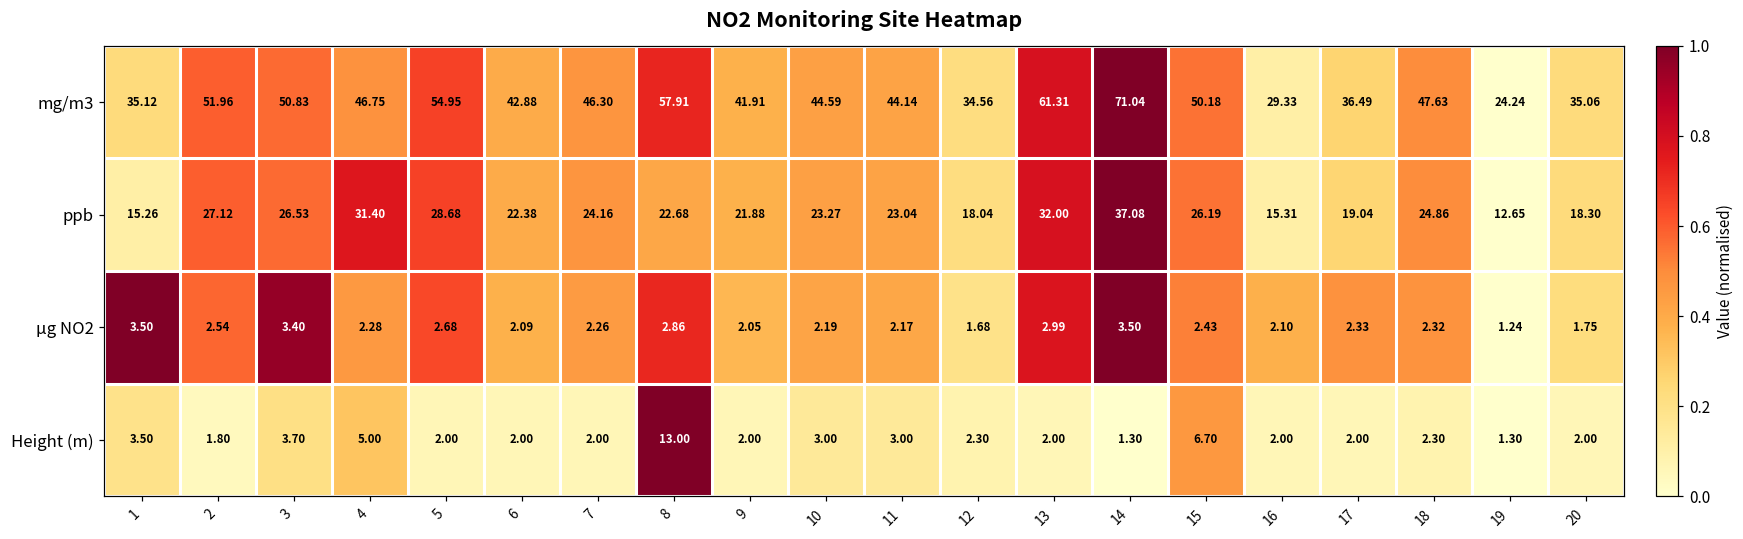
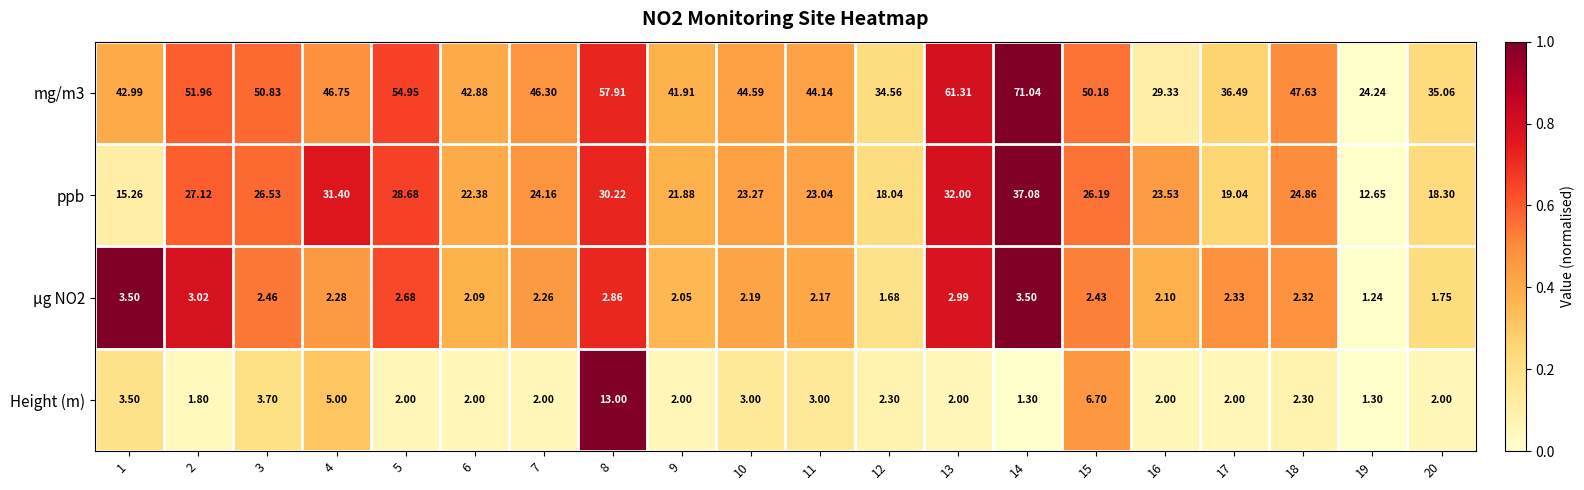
  {
    "mg/m3": {
-     "1": 35.12,
+     "1": 42.99,
      "2": 51.96,
      "3": 50.83,
      "4": 46.75,
      "5": 54.95,
      "6": 42.88,
      "7": 46.30,
      "8": 57.91,
      "9": 41.91,
      "10": 44.59,
      "11": 44.14,
      "12": 34.56,
      "13": 61.31,
      "14": 71.04,
      "15": 50.18,
      "16": 29.33,
      "17": 36.49,
      "18": 47.63,
      "19": 24.24,
      "20": 35.06
    },
    "ppb": {
      "1": 15.26,
      "2": 27.12,
      "3": 26.53,
      "4": 31.40,
      "5": 28.68,
      "6": 22.38,
      "7": 24.16,
-     "8": 22.68,
+     "8": 30.22,
      "9": 21.88,
      "10": 23.27,
      "11": 23.04,
      "12": 18.04,
      "13": 32.00,
      "14": 37.08,
      "15": 26.19,
-     "16": 15.31,
+     "16": 23.53,
      "17": 19.04,
      "18": 24.86,
      "19": 12.65,
      "20": 18.30
    },
    "µg NO2": {
      "1": 3.50,
-     "2": 2.54,
-     "3": 3.40,
+     "2": 3.02,
+     "3": 2.46,
      "4": 2.28,
      "5": 2.68,
      "6": 2.09,
      "7": 2.26,
      "8": 2.86,
      "9": 2.05,
      "10": 2.19,
      "11": 2.17,
      "12": 1.68,
      "13": 2.99,
      "14": 3.50,
      "15": 2.43,
      "16": 2.10,
      "17": 2.33,
      "18": 2.32,
      "19": 1.24,
      "20": 1.75
    },
    "Height (m)": {
      "1": 3.50,
      "2": 1.80,
      "3": 3.70,
      "4": 5.00,
      "5": 2.00,
      "6": 2.00,
      "7": 2.00,
      "8": 13.00,
      "9": 2.00,
      "10": 3.00,
      "11": 3.00,
      "12": 2.30,
      "13": 2.00,
      "14": 1.30,
      "15": 6.70,
      "16": 2.00,
      "17": 2.00,
      "18": 2.30,
      "19": 1.30,
      "20": 2.00
    }
  }
